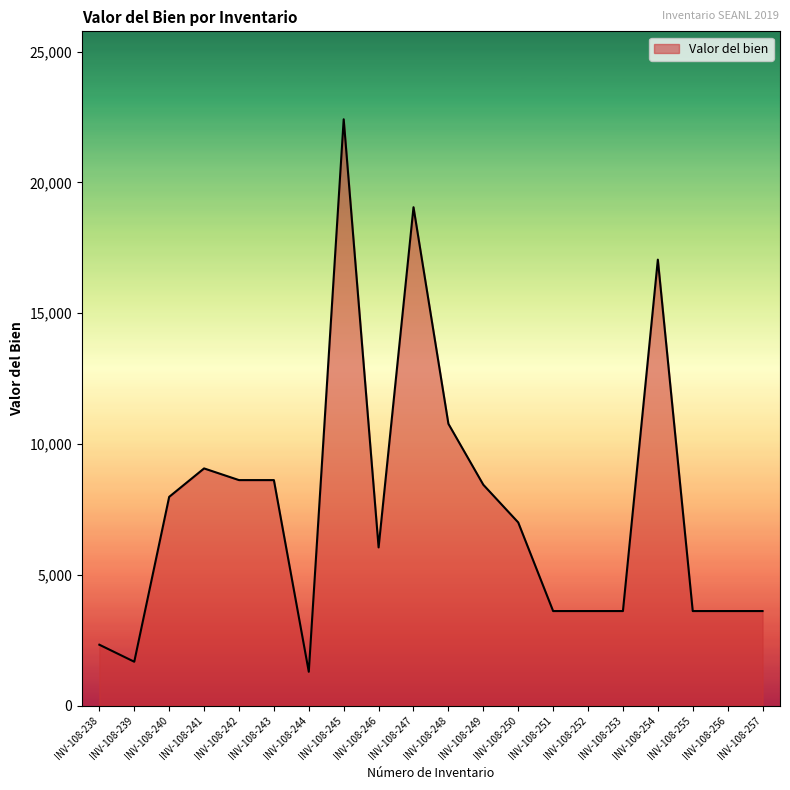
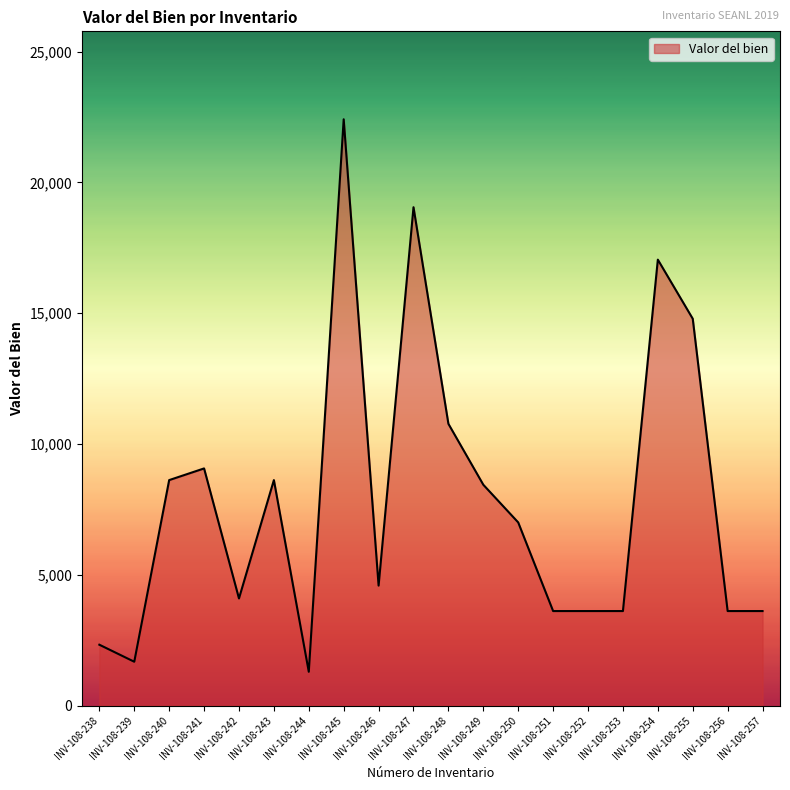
  {
    "INV-108-238": "2,300",
    "INV-108-239": "1,700",
-   "INV-108-240": "8,000",
+   "INV-108-240": "8,600",
    "INV-108-241": "9,100",
-   "INV-108-242": "8,600",
+   "INV-108-242": "4,100",
    "INV-108-243": "8,600",
    "INV-108-244": "1,300",
    "INV-108-245": "22,400",
-   "INV-108-246": "6,000",
+   "INV-108-246": "4,600",
    "INV-108-247": "19,100",
    "INV-108-248": "10,800",
    "INV-108-249": "8,400",
    "INV-108-250": "7,000",
    "INV-108-251": "3,600",
    "INV-108-252": "3,600",
    "INV-108-253": "3,600",
    "INV-108-254": "17,000",
-   "INV-108-255": "3,600",
+   "INV-108-255": "14,800",
    "INV-108-256": "3,600",
    "INV-108-257": "3,600"
  }
